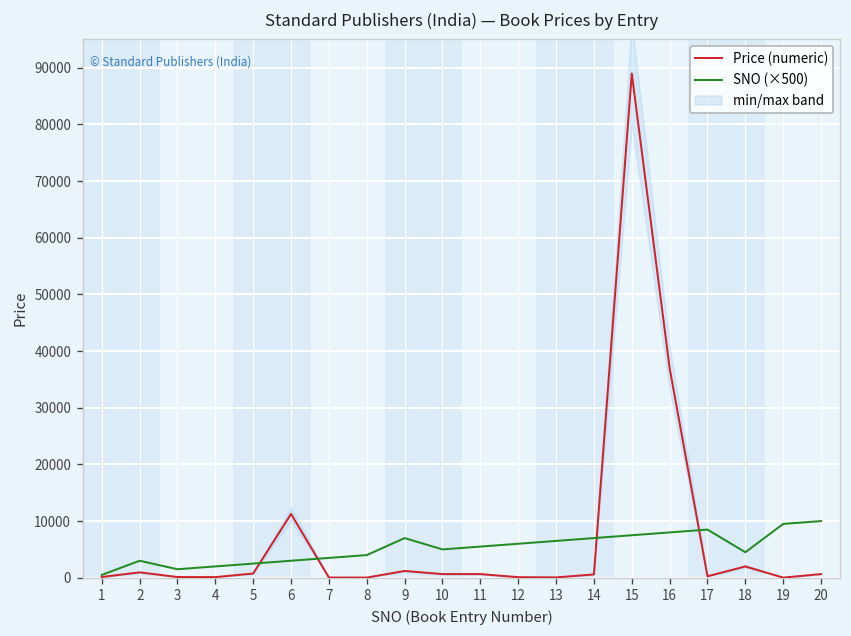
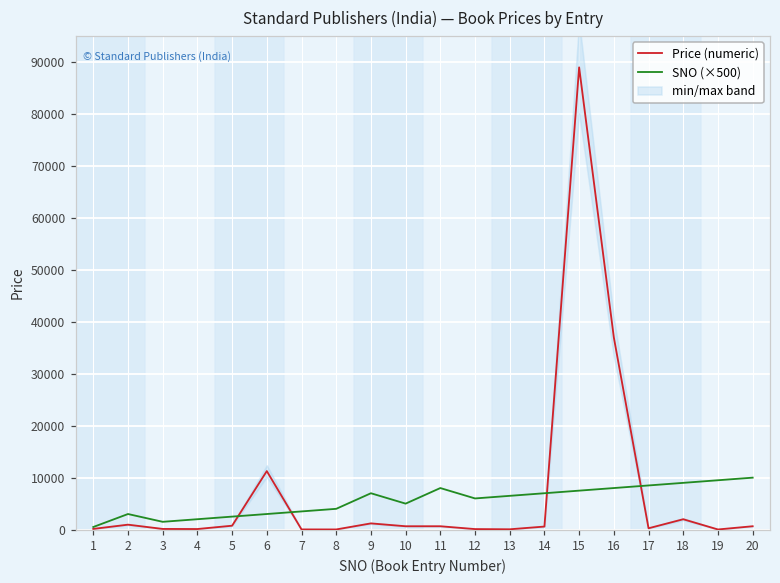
  {
    "Price (numeric)": {
      "6": 11000,
      "15": 89000,
      "16": 37000
    },
    "SNO (×500)": {
      "2": 3000,
      "3": 2000,
      "4": 2000,
      "5": 3000,
      "6": 3000,
      "7": 4000,
      "8": 4000,
      "9": 7000,
      "10": 5000,
-     "11": 6000,
+     "11": 8000,
      "12": 6000,
      "13": 7000,
      "14": 7000,
      "15": 8000,
      "16": 8000,
      "17": 9000,
-     "18": 5000,
+     "18": 9000,
      "19": 10000,
      "20": 10000
    }
  }
